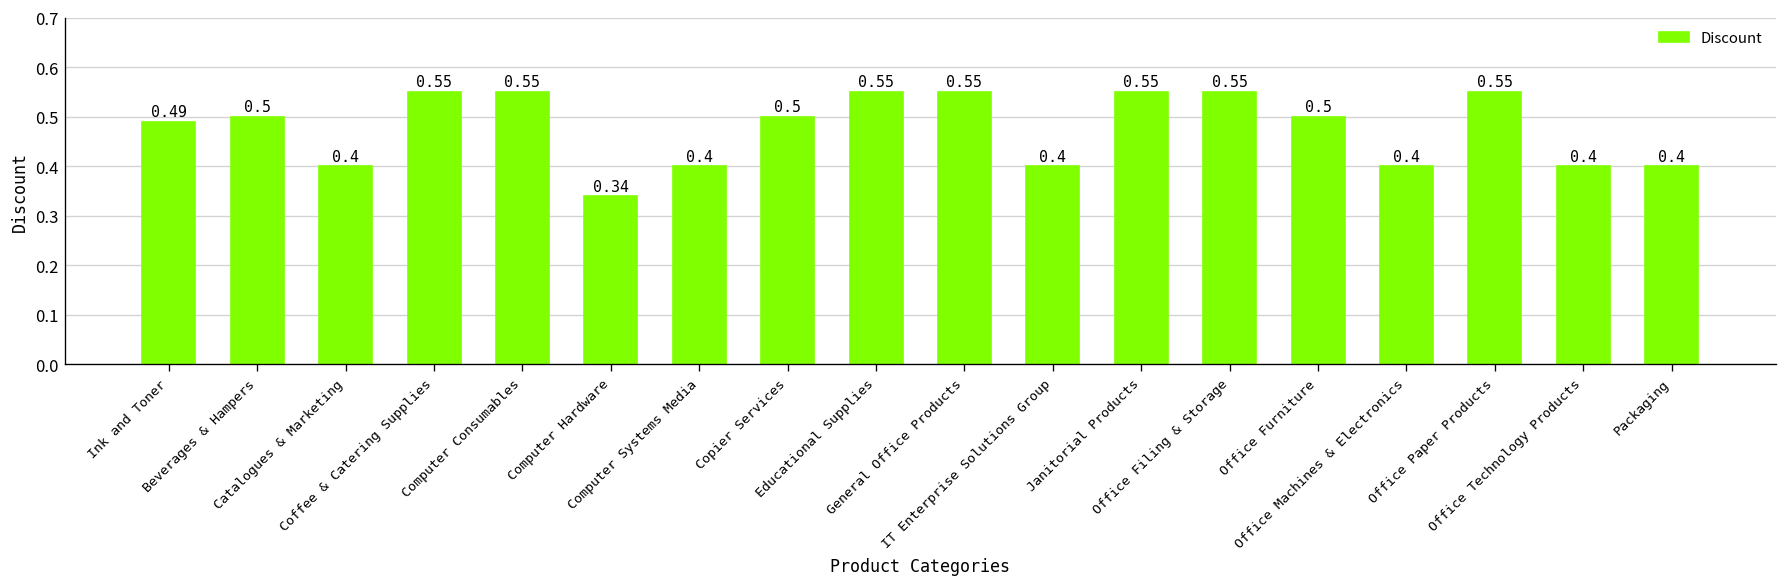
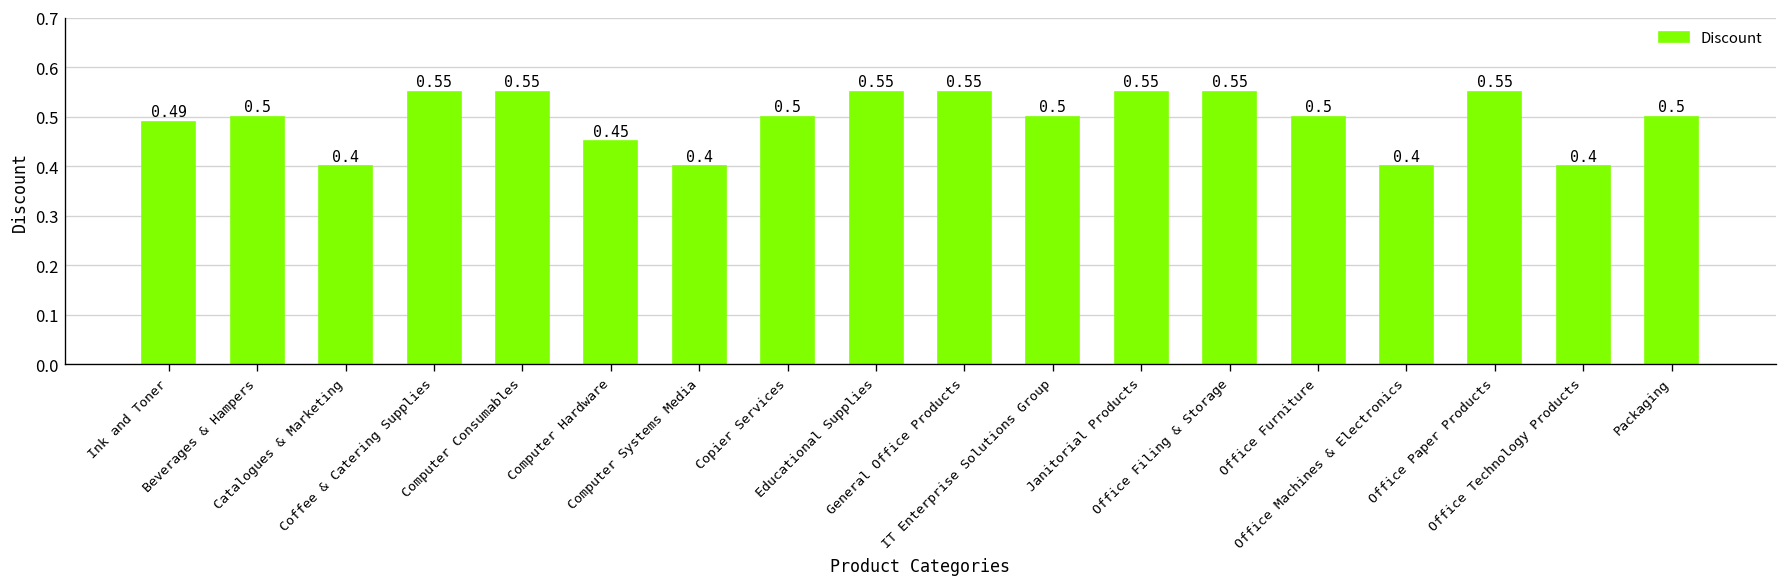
  {
    "Ink and Toner": 0.49,
    "Beverages & Hampers": 0.5,
    "Catalogues & Marketing": 0.4,
    "Coffee & Catering Supplies": 0.55,
    "Computer Consumables": 0.55,
-   "Computer Hardware": 0.34,
+   "Computer Hardware": 0.45,
    "Computer Systems Media": 0.4,
    "Copier Services": 0.5,
    "Educational Supplies": 0.55,
    "General Office Products": 0.55,
-   "IT Enterprise Solutions Group": 0.4,
+   "IT Enterprise Solutions Group": 0.5,
    "Janitorial Products": 0.55,
    "Office Filing & Storage": 0.55,
    "Office Furniture": 0.5,
    "Office Machines & Electronics": 0.4,
    "Office Paper Products": 0.55,
    "Office Technology Products": 0.4,
-   "Packaging": 0.4
+   "Packaging": 0.5
  }
